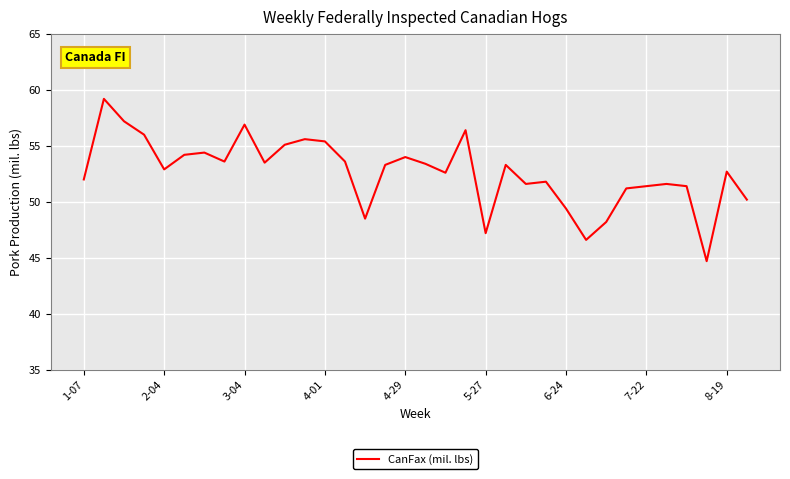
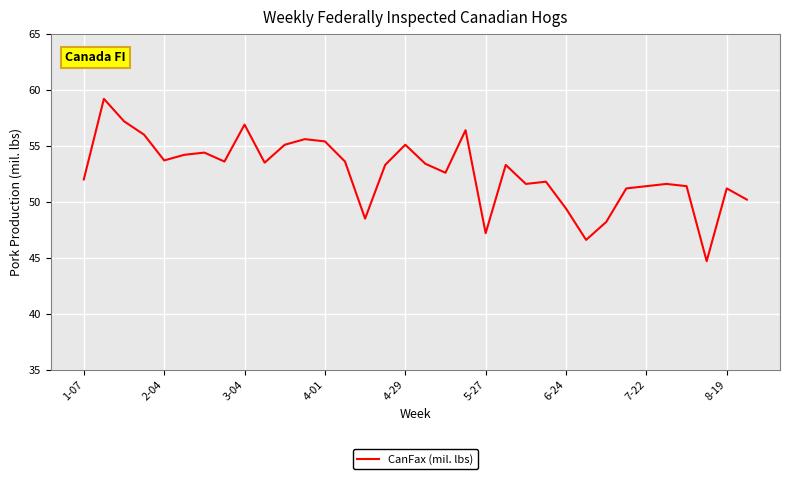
  {
    "1-07": 52.0,
-   "2-04": 52.9,
+   "2-04": 53.7,
    "3-04": 56.9,
    "4-01": 55.4,
-   "4-29": 54.0,
+   "4-29": 55.1,
    "5-27": 47.2,
    "6-24": 49.4,
    "7-22": 51.4,
-   "8-19": 52.7
+   "8-19": 51.2
  }
